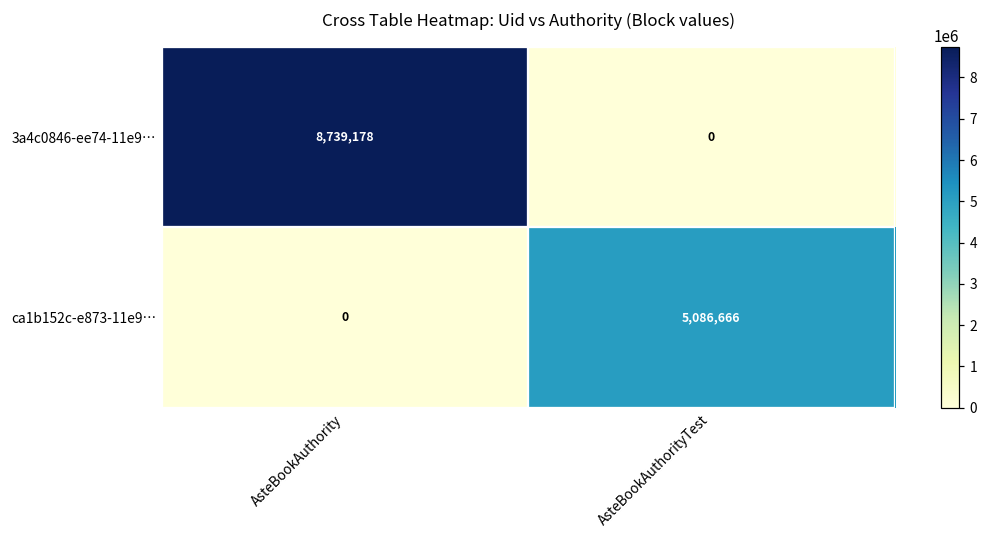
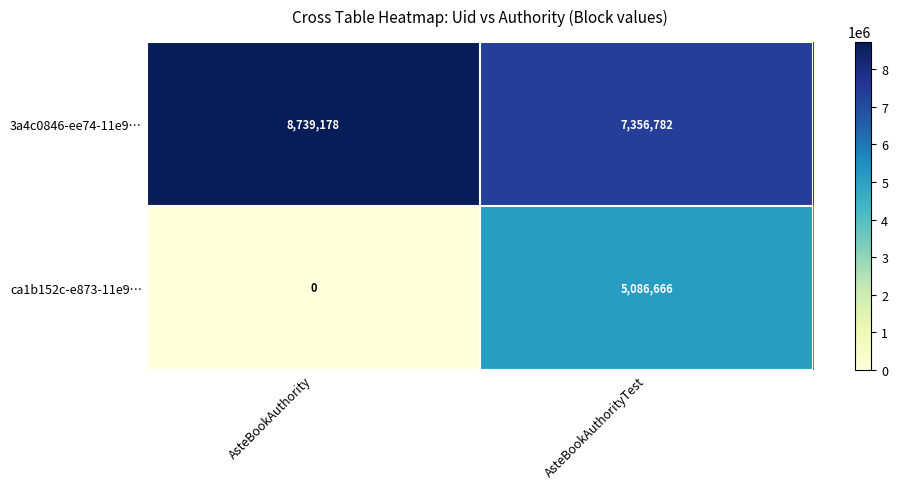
  {
    "3a4c0846-ee74-11e9…": {
      "AsteBookAuthority": "8,739,178",
-     "AsteBookAuthorityTest": "0"
+     "AsteBookAuthorityTest": "7,356,782"
    },
    "ca1b152c-e873-11e9…": {
      "AsteBookAuthority": "0",
      "AsteBookAuthorityTest": "5,086,666"
    }
  }
